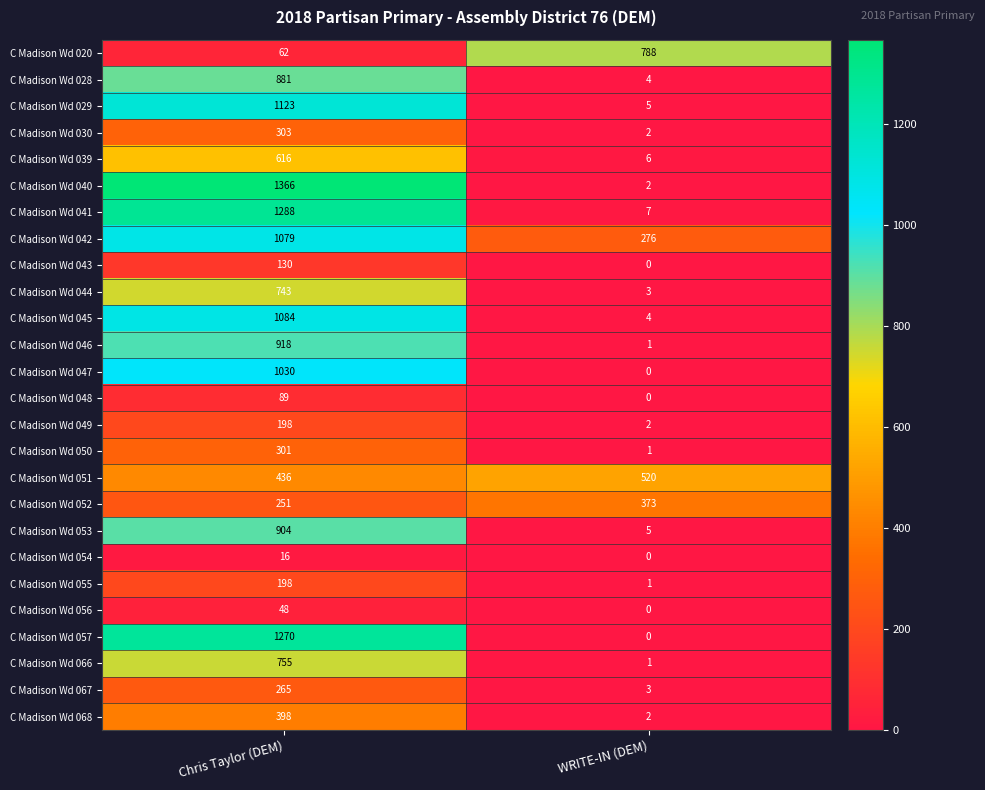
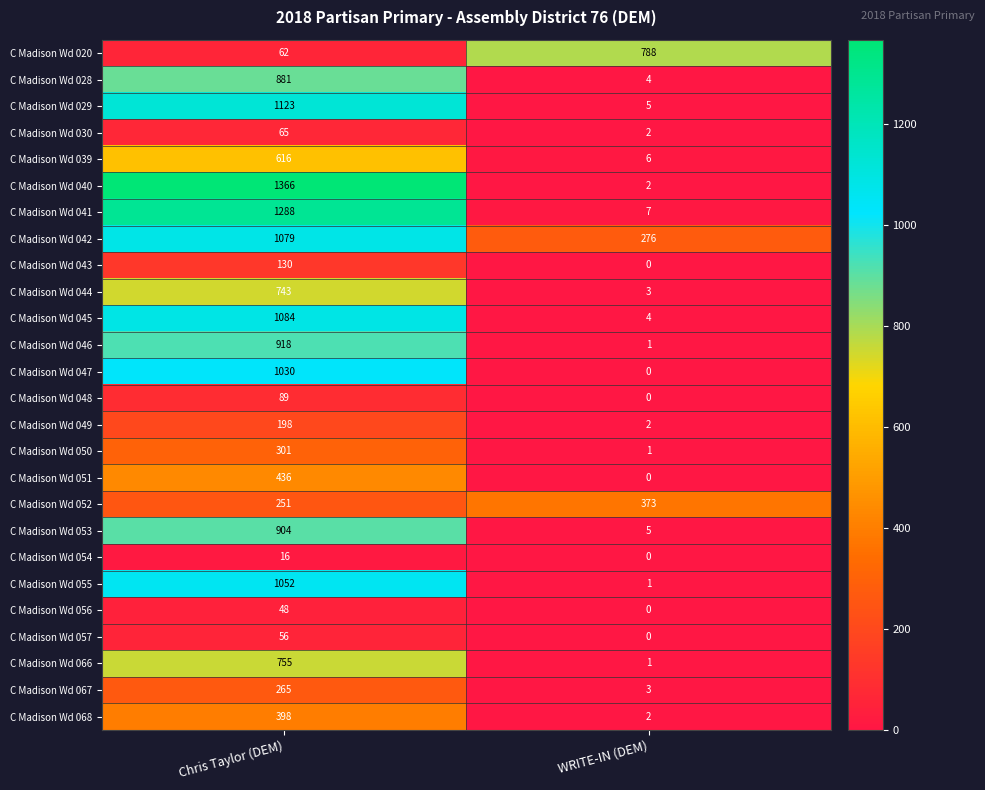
  {
    "C Madison Wd 020": {
      "Chris Taylor (DEM)": 62,
      "WRITE-IN (DEM)": 788
    },
    "C Madison Wd 028": {
      "Chris Taylor (DEM)": 881,
      "WRITE-IN (DEM)": 4
    },
    "C Madison Wd 029": {
      "Chris Taylor (DEM)": 1123,
      "WRITE-IN (DEM)": 5
    },
    "C Madison Wd 030": {
-     "Chris Taylor (DEM)": 303,
+     "Chris Taylor (DEM)": 65,
      "WRITE-IN (DEM)": 2
    },
    "C Madison Wd 039": {
      "Chris Taylor (DEM)": 616,
      "WRITE-IN (DEM)": 6
    },
    "C Madison Wd 040": {
      "Chris Taylor (DEM)": 1366,
      "WRITE-IN (DEM)": 2
    },
    "C Madison Wd 041": {
      "Chris Taylor (DEM)": 1288,
      "WRITE-IN (DEM)": 7
    },
    "C Madison Wd 042": {
      "Chris Taylor (DEM)": 1079,
      "WRITE-IN (DEM)": 276
    },
    "C Madison Wd 043": {
      "Chris Taylor (DEM)": 130,
      "WRITE-IN (DEM)": 0
    },
    "C Madison Wd 044": {
      "Chris Taylor (DEM)": 743,
      "WRITE-IN (DEM)": 3
    },
    "C Madison Wd 045": {
      "Chris Taylor (DEM)": 1084,
      "WRITE-IN (DEM)": 4
    },
    "C Madison Wd 046": {
      "Chris Taylor (DEM)": 918,
      "WRITE-IN (DEM)": 1
    },
    "C Madison Wd 047": {
      "Chris Taylor (DEM)": 1030,
      "WRITE-IN (DEM)": 0
    },
    "C Madison Wd 048": {
      "Chris Taylor (DEM)": 89,
      "WRITE-IN (DEM)": 0
    },
    "C Madison Wd 049": {
      "Chris Taylor (DEM)": 198,
      "WRITE-IN (DEM)": 2
    },
    "C Madison Wd 050": {
      "Chris Taylor (DEM)": 301,
      "WRITE-IN (DEM)": 1
    },
    "C Madison Wd 051": {
      "Chris Taylor (DEM)": 436,
-     "WRITE-IN (DEM)": 520
+     "WRITE-IN (DEM)": 0
    },
    "C Madison Wd 052": {
      "Chris Taylor (DEM)": 251,
      "WRITE-IN (DEM)": 373
    },
    "C Madison Wd 053": {
      "Chris Taylor (DEM)": 904,
      "WRITE-IN (DEM)": 5
    },
    "C Madison Wd 054": {
      "Chris Taylor (DEM)": 16,
      "WRITE-IN (DEM)": 0
    },
    "C Madison Wd 055": {
-     "Chris Taylor (DEM)": 198,
+     "Chris Taylor (DEM)": 1052,
      "WRITE-IN (DEM)": 1
    },
    "C Madison Wd 056": {
      "Chris Taylor (DEM)": 48,
      "WRITE-IN (DEM)": 0
    },
    "C Madison Wd 057": {
-     "Chris Taylor (DEM)": 1270,
+     "Chris Taylor (DEM)": 56,
      "WRITE-IN (DEM)": 0
    },
    "C Madison Wd 066": {
      "Chris Taylor (DEM)": 755,
      "WRITE-IN (DEM)": 1
    },
    "C Madison Wd 067": {
      "Chris Taylor (DEM)": 265,
      "WRITE-IN (DEM)": 3
    },
    "C Madison Wd 068": {
      "Chris Taylor (DEM)": 398,
      "WRITE-IN (DEM)": 2
    }
  }
